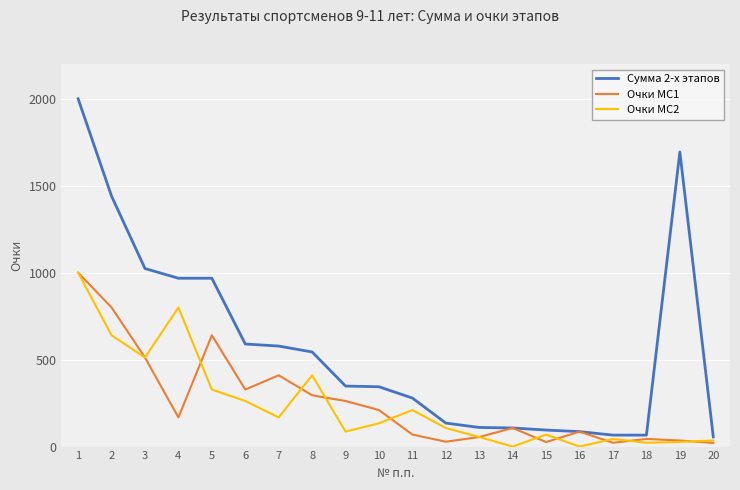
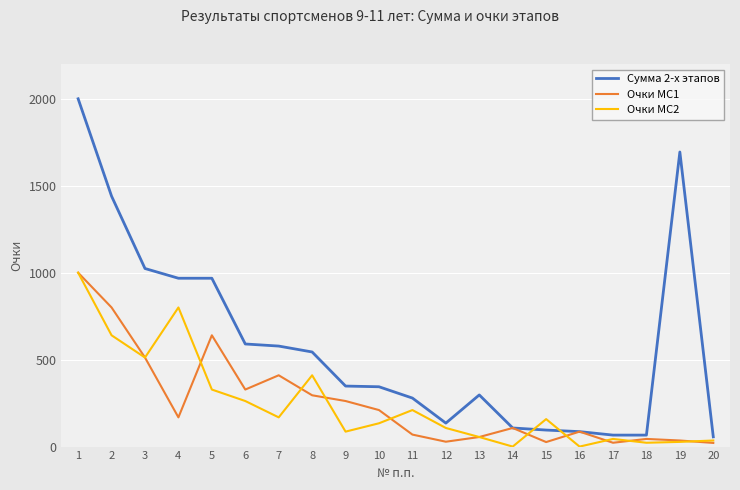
  {
    "Сумма 2-х этапов": {
      "1": 2000,
      "2": 1440,
      "3": 1020,
      "4": 970,
      "5": 970,
      "6": 590,
      "7": 580,
      "8": 540,
      "9": 350,
      "10": 340,
      "11": 280,
      "12": 140,
-     "13": 110,
+     "13": 300,
      "15": 100,
      "17": 70,
      "18": 70,
      "19": 1690,
      "20": 60
    },
    "Очки МС1": {
      "2": 800,
      "4": 170,
      "5": 640,
      "6": 330,
      "7": 410,
      "8": 300,
      "9": 260,
      "10": 210,
      "11": 70,
      "12": 30,
      "15": 30,
      "17": 20,
      "18": 40
    },
    "Очки МС2": {
      "2": 640,
      "4": 800,
      "5": 330,
      "6": 260,
      "7": 170,
      "8": 410,
      "9": 90,
      "10": 130,
      "11": 210,
      "12": 110,
      "14": 0,
-     "15": 70,
+     "15": 160,
      "16": 0,
      "17": 40,
      "18": 20
    }
  }
